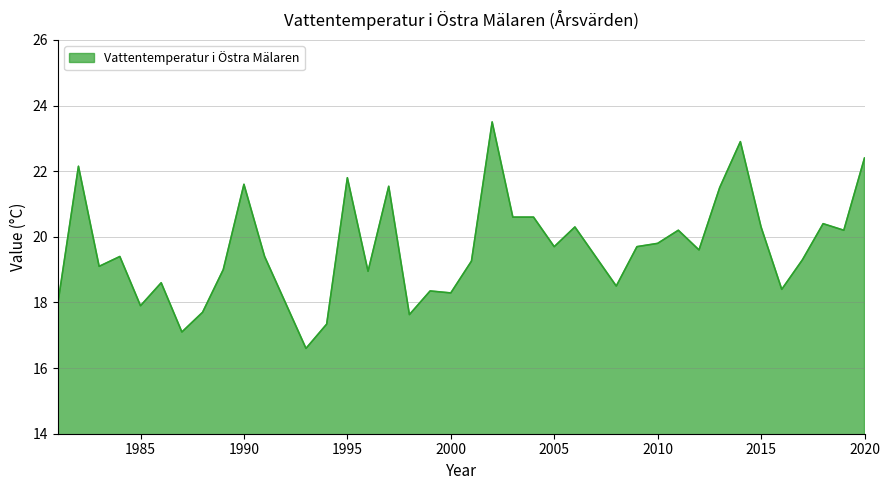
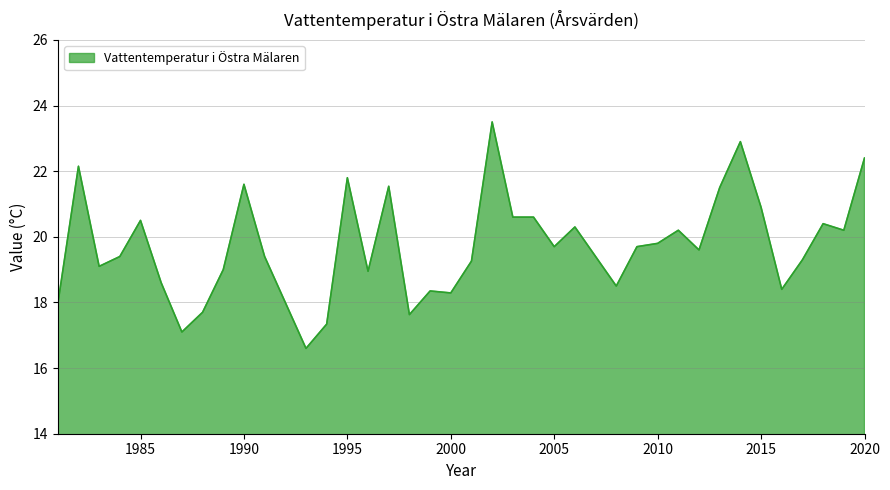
  {
-   "1985": 17.9,
+   "1985": 20.5,
    "1990": 21.6,
    "1995": 21.8,
    "2000": 18.3,
    "2005": 19.7,
    "2010": 19.8,
-   "2015": 20.3,
+   "2015": 20.9,
    "2020": 22.4
  }
